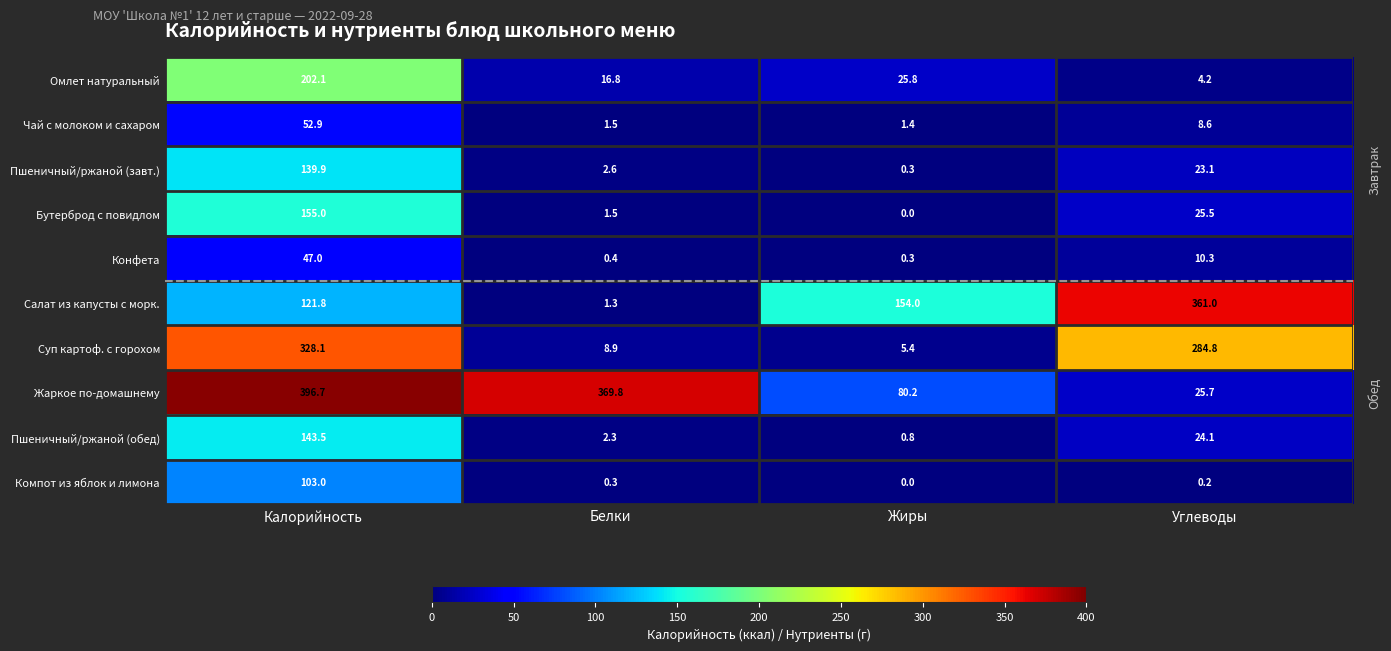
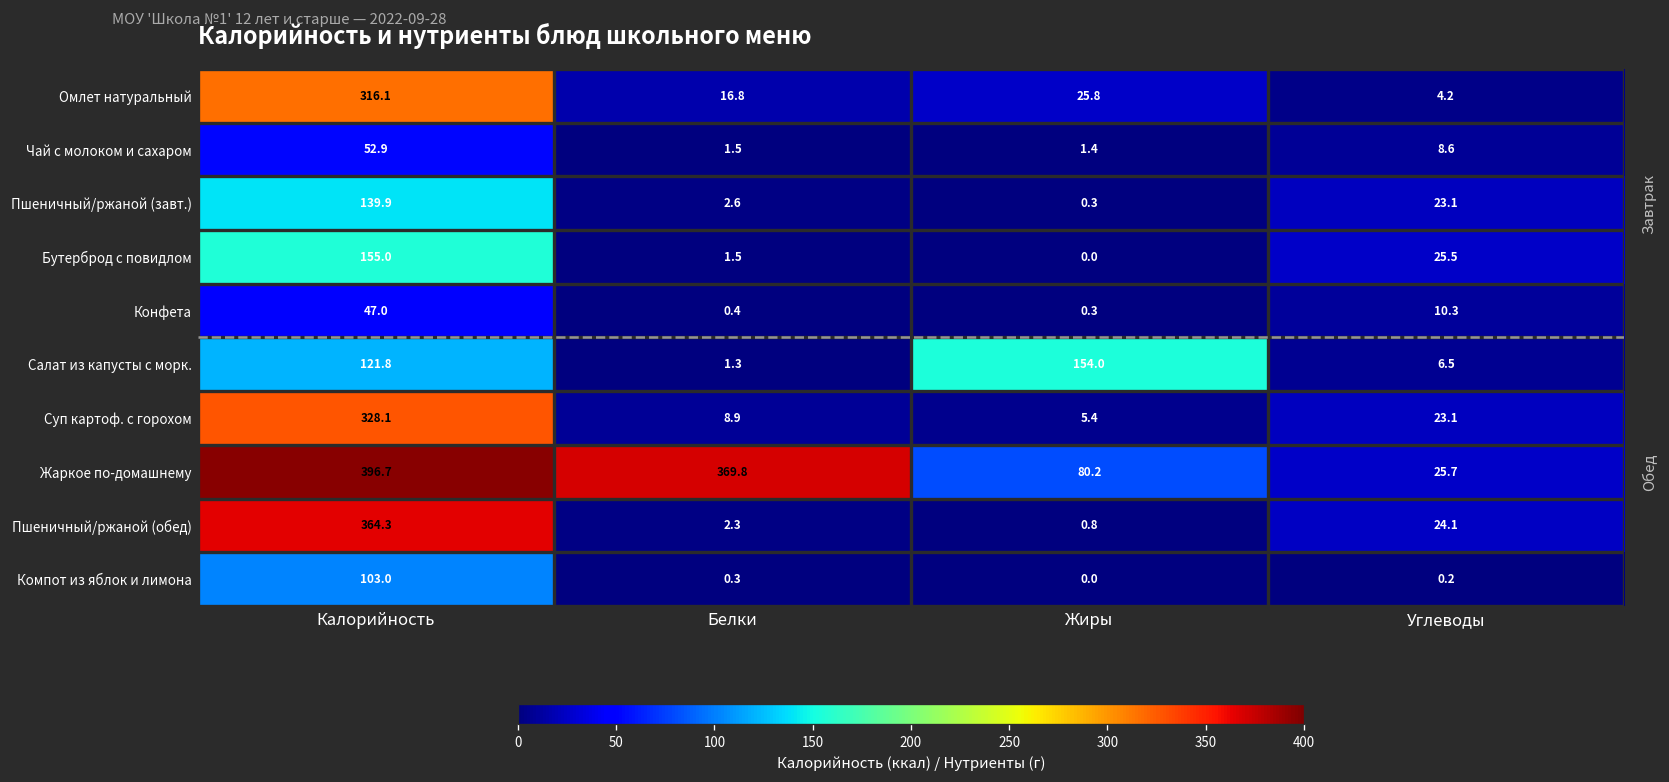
  {
    "Омлет натуральный": {
-     "Калорийность": 202.1,
+     "Калорийность": 316.1,
      "Белки": 16.8,
      "Жиры": 25.8,
      "Углеводы": 4.2
    },
    "Чай с молоком и сахаром": {
      "Калорийность": 52.9,
      "Белки": 1.5,
      "Жиры": 1.4,
      "Углеводы": 8.6
    },
    "Пшеничный/ржаной (завт.)": {
      "Калорийность": 139.9,
      "Белки": 2.6,
      "Жиры": 0.3,
      "Углеводы": 23.1
    },
    "Бутерброд с повидлом": {
      "Калорийность": 155.0,
      "Белки": 1.5,
      "Жиры": 0.0,
      "Углеводы": 25.5
    },
    "Конфета": {
      "Калорийность": 47.0,
      "Белки": 0.4,
      "Жиры": 0.3,
      "Углеводы": 10.3
    },
    "Салат из капусты с морк.": {
      "Калорийность": 121.8,
      "Белки": 1.3,
      "Жиры": 154.0,
-     "Углеводы": 361.0
+     "Углеводы": 6.5
    },
    "Суп картоф. с горохом": {
      "Калорийность": 328.1,
      "Белки": 8.9,
      "Жиры": 5.4,
-     "Углеводы": 284.8
+     "Углеводы": 23.1
    },
    "Жаркое по-домашнему": {
      "Калорийность": 396.7,
      "Белки": 369.8,
      "Жиры": 80.2,
      "Углеводы": 25.7
    },
    "Пшеничный/ржаной (обед)": {
-     "Калорийность": 143.5,
+     "Калорийность": 364.3,
      "Белки": 2.3,
      "Жиры": 0.8,
      "Углеводы": 24.1
    },
    "Компот из яблок и лимона": {
      "Калорийность": 103.0,
      "Белки": 0.3,
      "Жиры": 0.0,
      "Углеводы": 0.2
    }
  }
